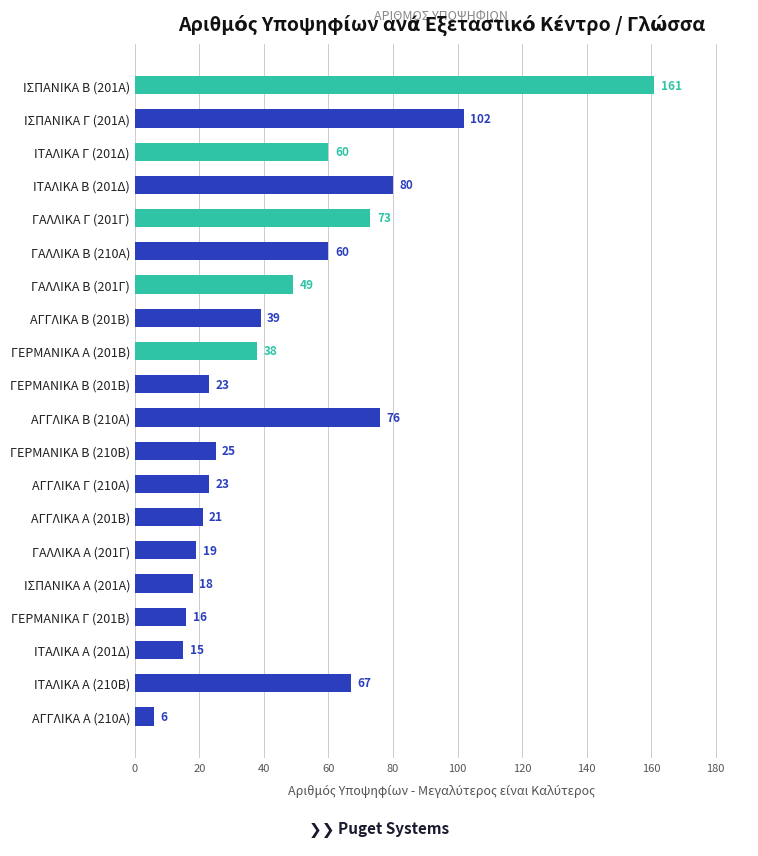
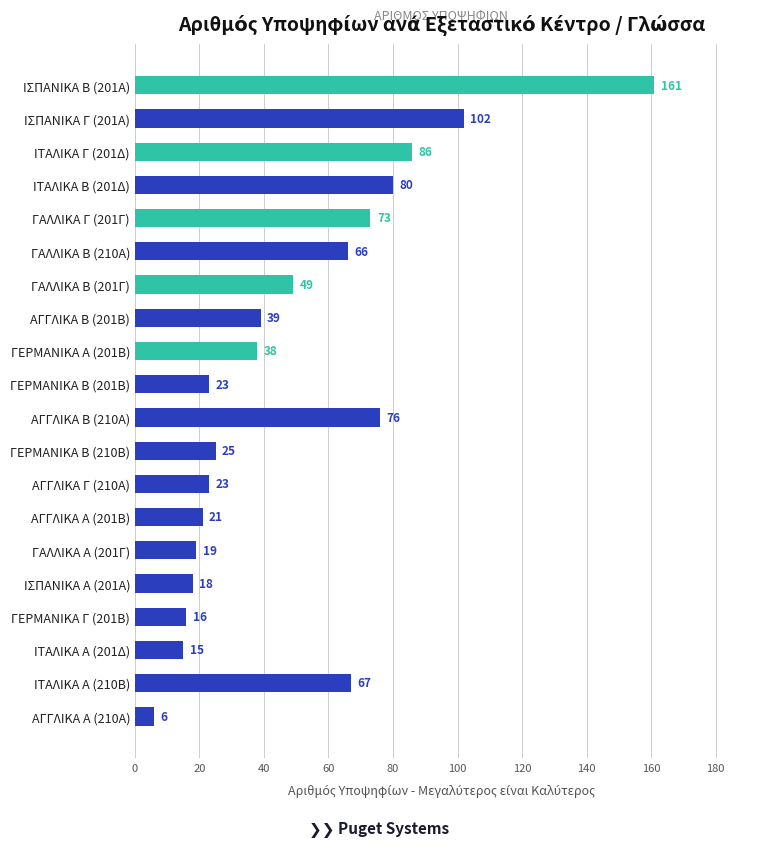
  {
    "ΙΣΠΑΝΙΚΑ Β (201Α)": 161,
    "ΙΣΠΑΝΙΚΑ Γ (201Α)": 102,
-   "ΙΤΑΛΙΚΑ Γ (201Δ)": 60,
+   "ΙΤΑΛΙΚΑ Γ (201Δ)": 86,
    "ΙΤΑΛΙΚΑ Β (201Δ)": 80,
    "ΓΑΛΛΙΚΑ Γ (201Γ)": 73,
-   "ΓΑΛΛΙΚΑ Β (210Α)": 60,
+   "ΓΑΛΛΙΚΑ Β (210Α)": 66,
    "ΓΑΛΛΙΚΑ Β (201Γ)": 49,
    "ΑΓΓΛΙΚΑ Β (201Β)": 39,
    "ΓΕΡΜΑΝΙΚΑ Α (201Β)": 38,
    "ΓΕΡΜΑΝΙΚΑ Β (201Β)": 23,
    "ΑΓΓΛΙΚΑ Β (210Α)": 76,
    "ΓΕΡΜΑΝΙΚΑ Β (210Β)": 25,
    "ΑΓΓΛΙΚΑ Γ (210Α)": 23,
    "ΑΓΓΛΙΚΑ Α (201Β)": 21,
    "ΓΑΛΛΙΚΑ Α (201Γ)": 19,
    "ΙΣΠΑΝΙΚΑ Α (201Α)": 18,
    "ΓΕΡΜΑΝΙΚΑ Γ (201Β)": 16,
    "ΙΤΑΛΙΚΑ Α (201Δ)": 15,
    "ΙΤΑΛΙΚΑ Α (210Β)": 67,
    "ΑΓΓΛΙΚΑ Α (210Α)": 6
  }
